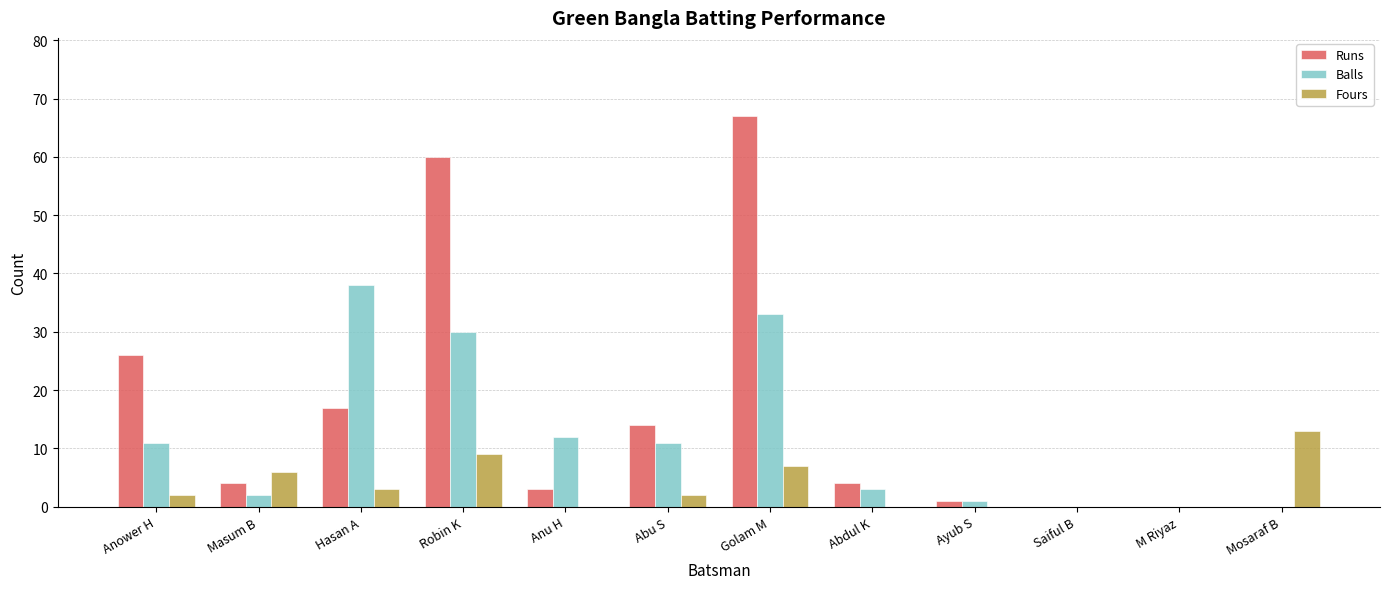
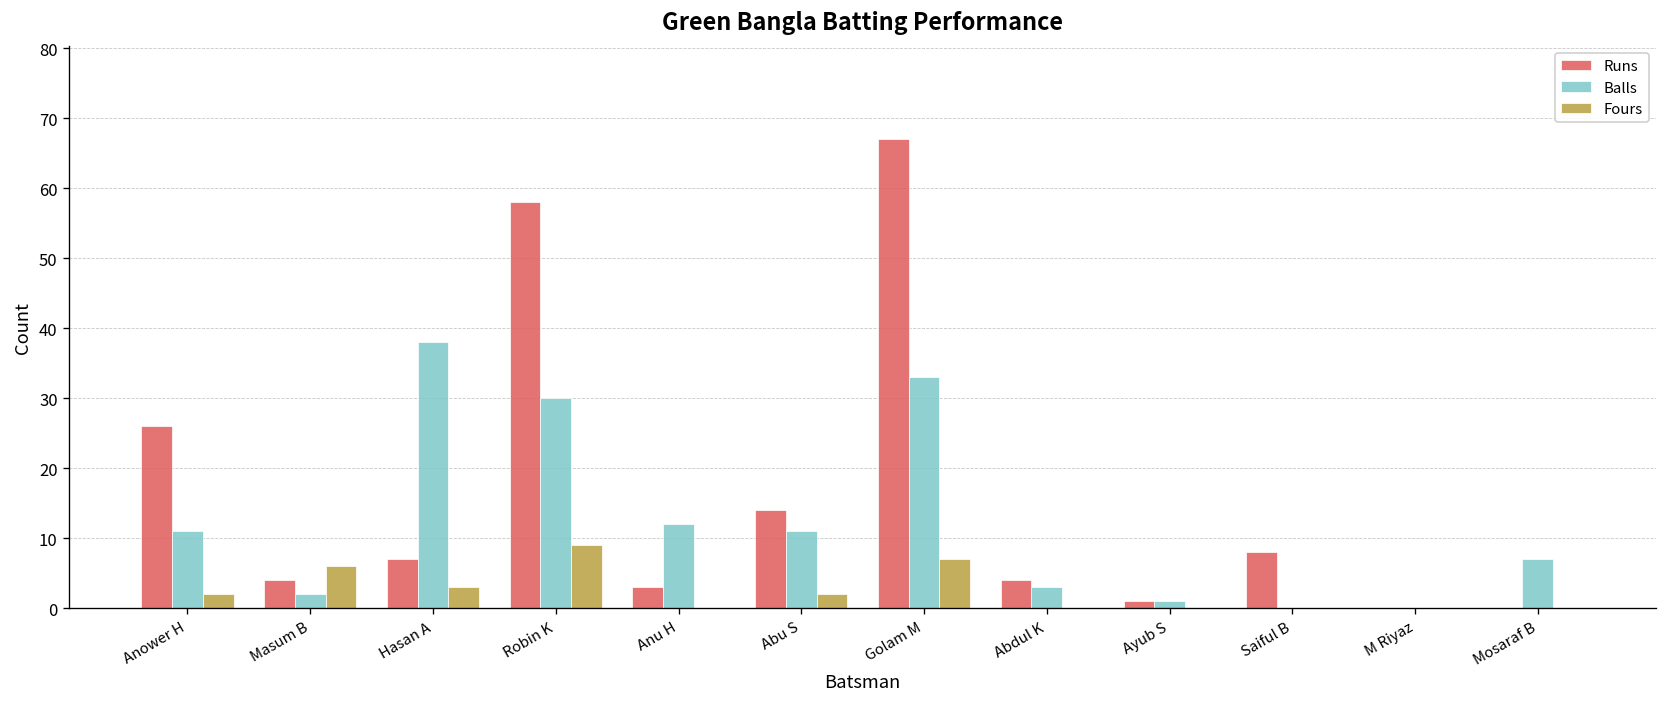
  {
    "Runs": {
      "Anower H": 26,
      "Masum B": 4,
-     "Hasan A": 17,
-     "Robin K": 60,
+     "Hasan A": 7,
+     "Robin K": 58,
      "Anu H": 3,
      "Abu S": 14,
      "Golam M": 67,
      "Abdul K": 4,
      "Ayub S": 1,
-     "Saiful B": 0,
+     "Saiful B": 8,
      "M Riyaz": 0,
      "Mosaraf B": 0
    },
    "Balls": {
      "Anower H": 11,
      "Masum B": 2,
      "Hasan A": 38,
      "Robin K": 30,
      "Anu H": 12,
      "Abu S": 11,
      "Golam M": 33,
      "Abdul K": 3,
      "Ayub S": 1,
      "Saiful B": 0,
      "M Riyaz": 0,
-     "Mosaraf B": 0
+     "Mosaraf B": 7
    },
    "Fours": {
      "Anower H": 2,
      "Masum B": 6,
      "Hasan A": 3,
      "Robin K": 9,
      "Anu H": 0,
      "Abu S": 2,
      "Golam M": 7,
      "Abdul K": 0,
      "Ayub S": 0,
      "Saiful B": 0,
      "M Riyaz": 0,
-     "Mosaraf B": 13
+     "Mosaraf B": 0
    }
  }
